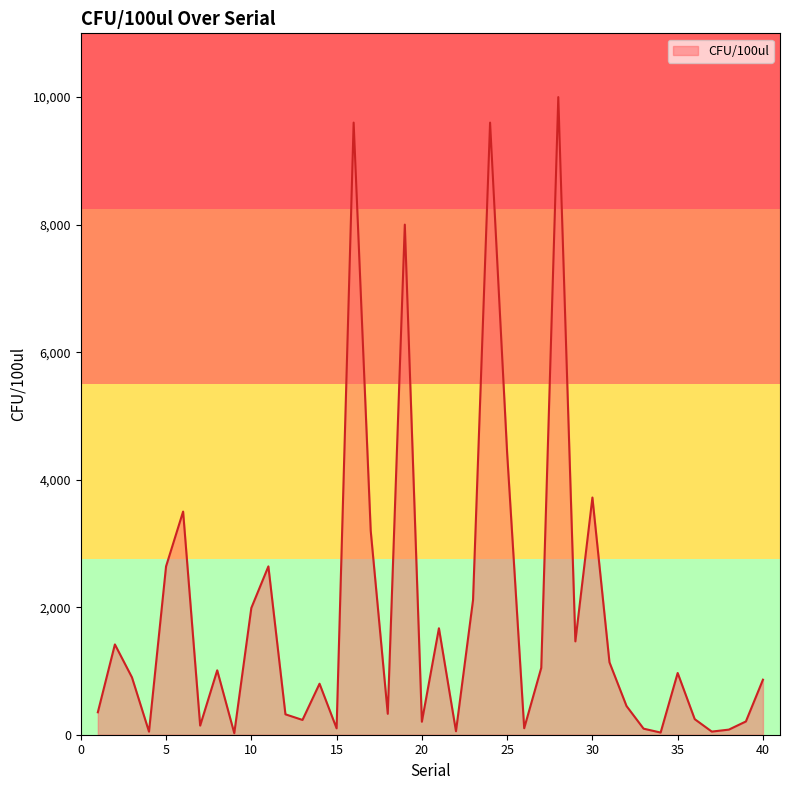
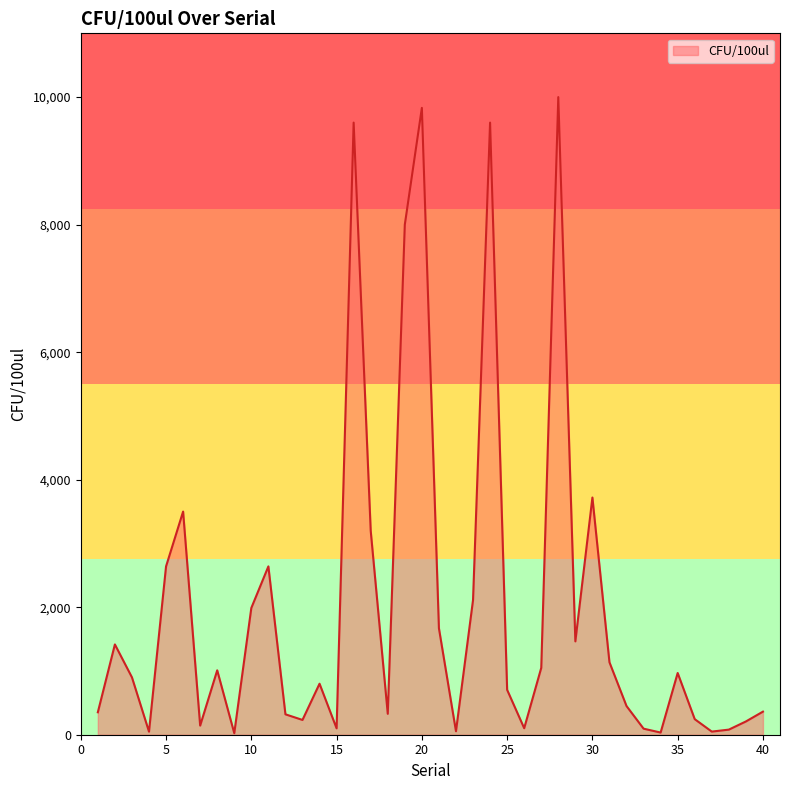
  {
    "5": "2,600",
    "10": "2,000",
    "15": "100",
-   "20": "200",
-   "25": "4,400",
+   "20": "9,800",
+   "25": "700",
    "30": "3,700",
    "35": "1,000",
-   "40": "900"
+   "40": "400"
  }
